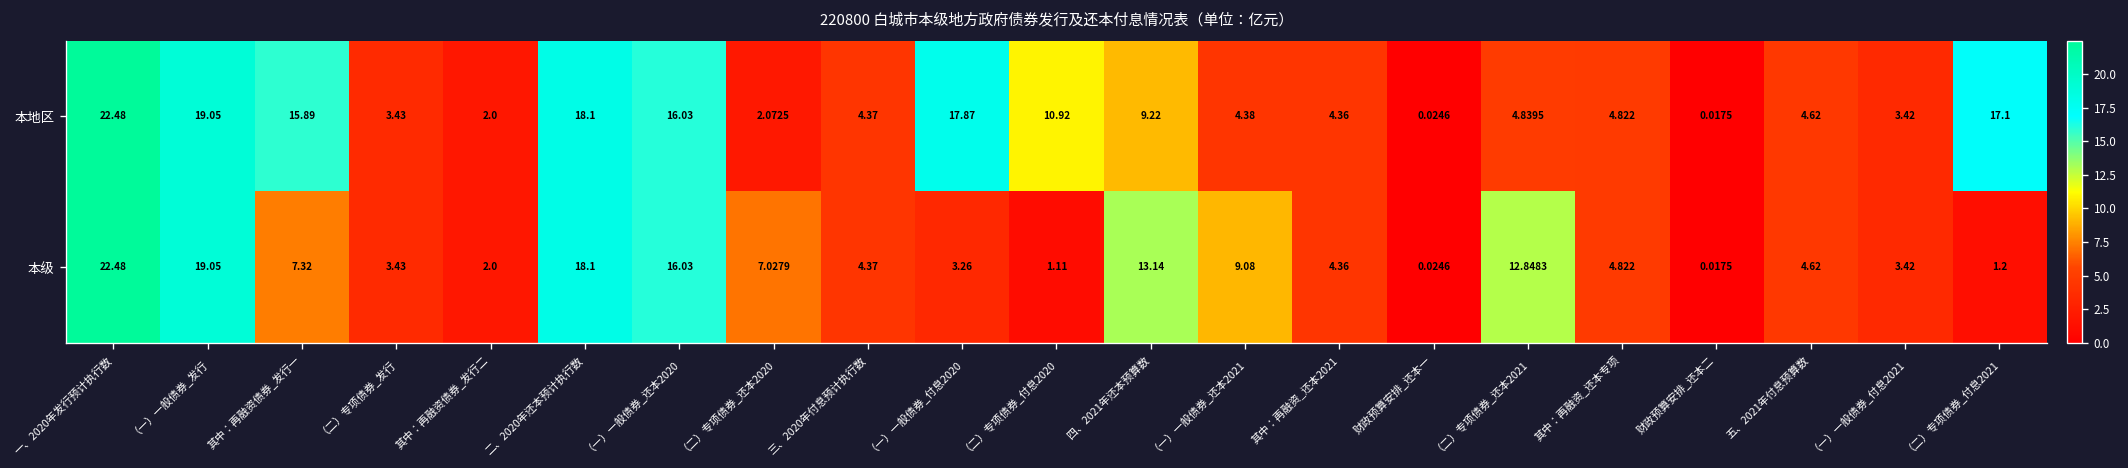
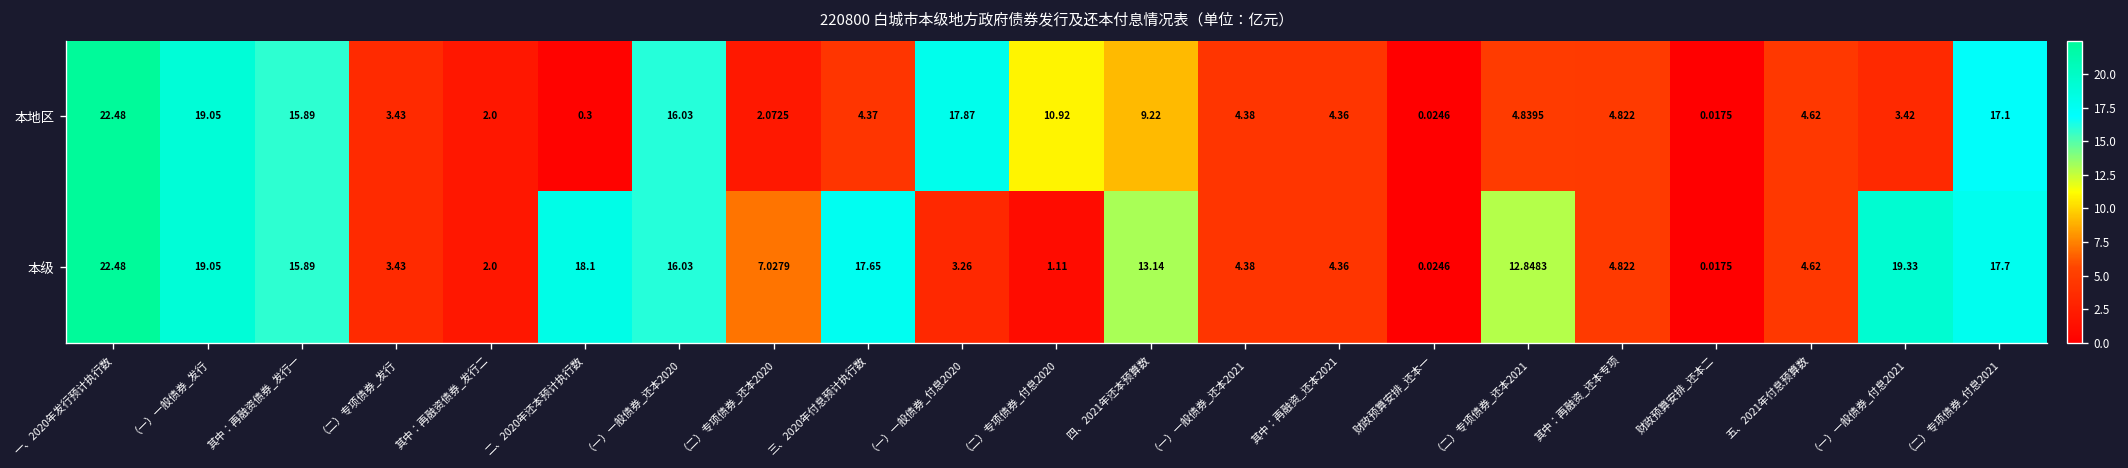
  {
    "本地区": {
      "一、2020年发行预计执行数": 22.48,
      "（一）一般债券_发行": 19.05,
      "其中：再融资债券_发行一": 15.89,
      "（二）专项债券_发行": 3.43,
      "其中：再融资债券_发行二": 2.0,
-     "二、2020年还本预计执行数": 18.1,
+     "二、2020年还本预计执行数": 0.3,
      "（一）一般债券_还本2020": 16.03,
      "（二）专项债券_还本2020": 2.0725,
      "三、2020年付息预计执行数": 4.37,
      "（一）一般债券_付息2020": 17.87,
      "（二）专项债券_付息2020": 10.92,
      "四、2021年还本预算数": 9.22,
      "（一）一般债券_还本2021": 4.38,
      "其中：再融资_还本2021": 4.36,
      "财政预算安排_还本一": 0.0246,
      "（二）专项债券_还本2021": 4.8395,
      "其中：再融资_还本专项": 4.822,
      "财政预算安排_还本二": 0.0175,
      "五、2021年付息预算数": 4.62,
      "（一）一般债券_付息2021": 3.42,
      "（二）专项债券_付息2021": 17.1
    },
    "本级": {
      "一、2020年发行预计执行数": 22.48,
      "（一）一般债券_发行": 19.05,
-     "其中：再融资债券_发行一": 7.32,
+     "其中：再融资债券_发行一": 15.89,
      "（二）专项债券_发行": 3.43,
      "其中：再融资债券_发行二": 2.0,
      "二、2020年还本预计执行数": 18.1,
      "（一）一般债券_还本2020": 16.03,
      "（二）专项债券_还本2020": 7.0279,
-     "三、2020年付息预计执行数": 4.37,
+     "三、2020年付息预计执行数": 17.65,
      "（一）一般债券_付息2020": 3.26,
      "（二）专项债券_付息2020": 1.11,
      "四、2021年还本预算数": 13.14,
-     "（一）一般债券_还本2021": 9.08,
+     "（一）一般债券_还本2021": 4.38,
      "其中：再融资_还本2021": 4.36,
      "财政预算安排_还本一": 0.0246,
      "（二）专项债券_还本2021": 12.8483,
      "其中：再融资_还本专项": 4.822,
      "财政预算安排_还本二": 0.0175,
      "五、2021年付息预算数": 4.62,
-     "（一）一般债券_付息2021": 3.42,
-     "（二）专项债券_付息2021": 1.2
+     "（一）一般债券_付息2021": 19.33,
+     "（二）专项债券_付息2021": 17.7
    }
  }
